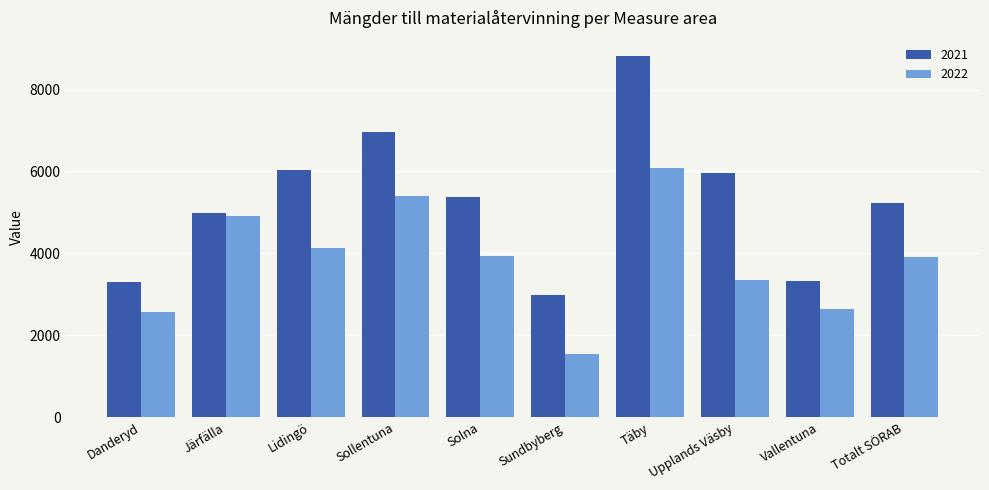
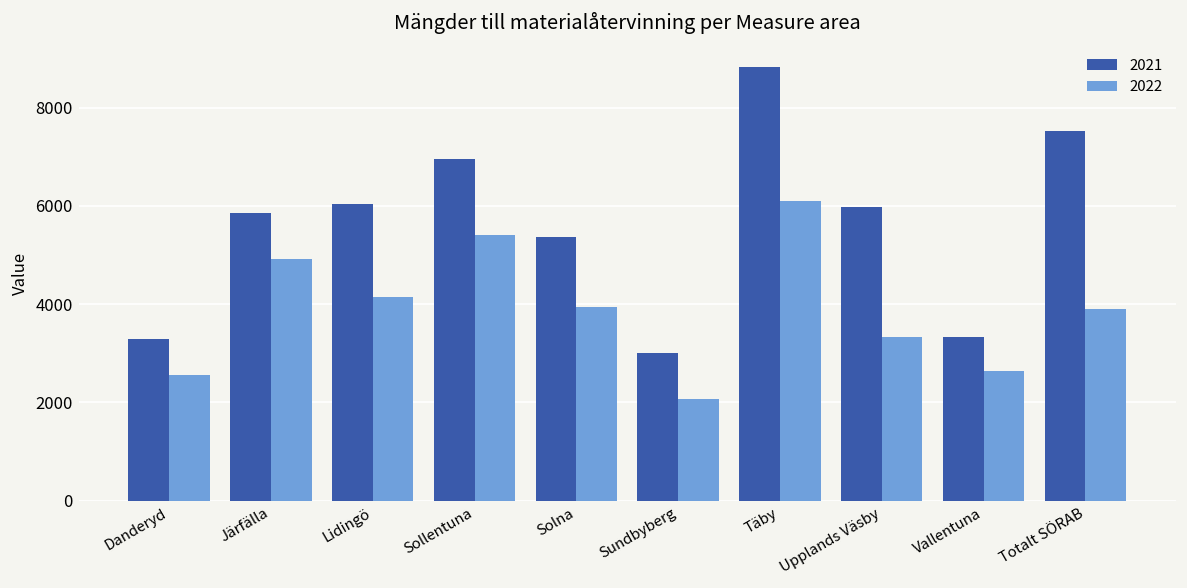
  {
    "2021": {
      "Danderyd": 3300,
-     "Järfälla": 5000,
+     "Järfälla": 5800,
      "Lidingö": 6000,
      "Sollentuna": 7000,
      "Solna": 5400,
      "Sundbyberg": 3000,
      "Täby": 8800,
      "Upplands Väsby": 6000,
      "Vallentuna": 3300,
-     "Totalt SÖRAB": 5200
+     "Totalt SÖRAB": 7500
    },
    "2022": {
      "Danderyd": 2600,
      "Järfälla": 4900,
      "Lidingö": 4100,
      "Sollentuna": 5400,
      "Solna": 3900,
-     "Sundbyberg": 1500,
+     "Sundbyberg": 2100,
      "Täby": 6100,
      "Upplands Väsby": 3300,
      "Vallentuna": 2600,
      "Totalt SÖRAB": 3900
    }
  }
